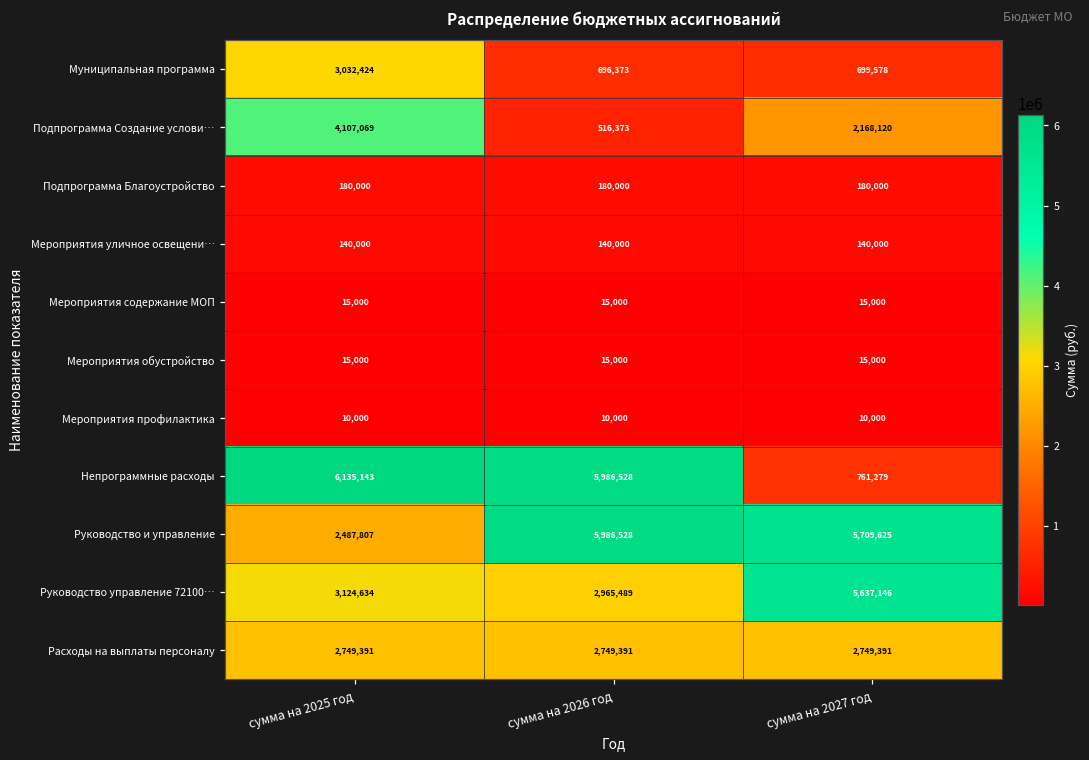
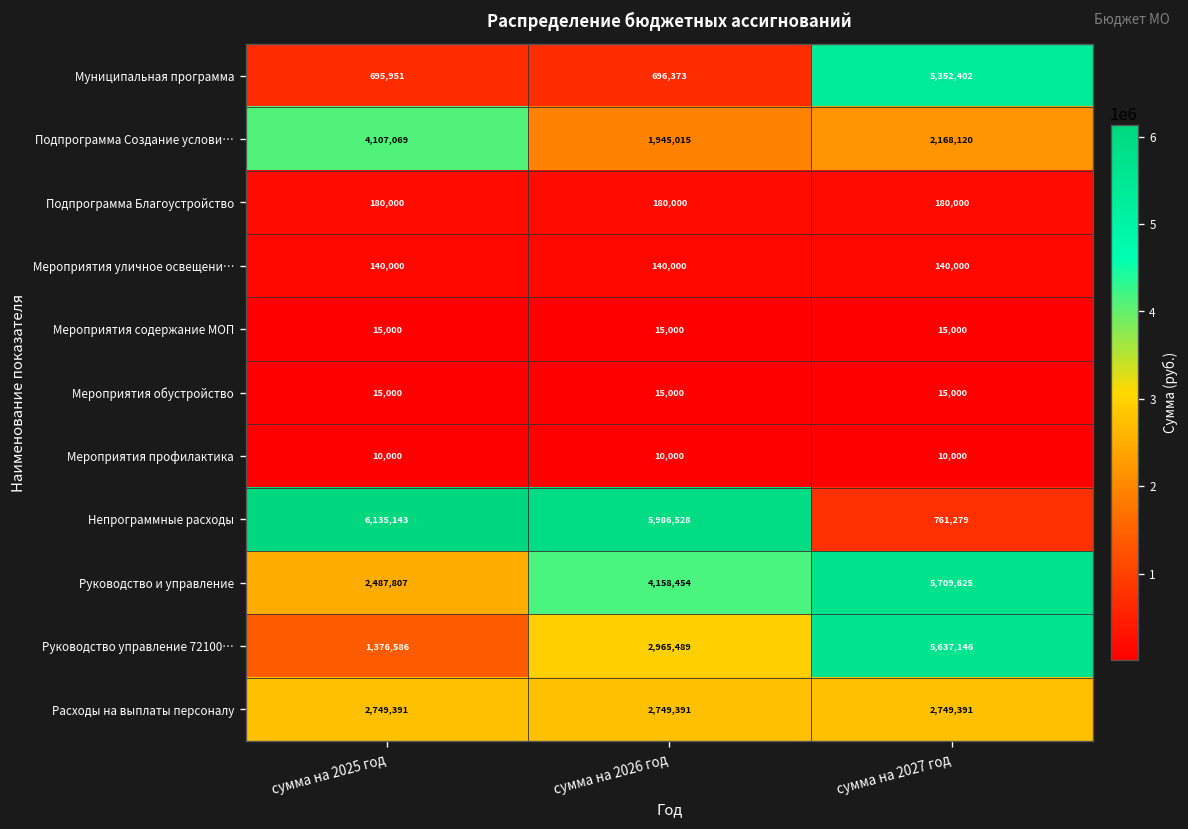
  {
    "Муниципальная программа": {
-     "сумма на 2025 год": "3,032,424",
+     "сумма на 2025 год": "695,951",
      "сумма на 2026 год": "696,373",
-     "сумма на 2027 год": "699,578"
+     "сумма на 2027 год": "5,352,402"
    },
    "Подпрограмма Создание услови…": {
      "сумма на 2025 год": "4,107,069",
-     "сумма на 2026 год": "516,373",
+     "сумма на 2026 год": "1,945,015",
      "сумма на 2027 год": "2,168,120"
    },
    "Подпрограмма Благоустройство": {
      "сумма на 2025 год": "180,000",
      "сумма на 2026 год": "180,000",
      "сумма на 2027 год": "180,000"
    },
    "Мероприятия уличное освещени…": {
      "сумма на 2025 год": "140,000",
      "сумма на 2026 год": "140,000",
      "сумма на 2027 год": "140,000"
    },
    "Мероприятия содержание МОП": {
      "сумма на 2025 год": "15,000",
      "сумма на 2026 год": "15,000",
      "сумма на 2027 год": "15,000"
    },
    "Мероприятия обустройство": {
      "сумма на 2025 год": "15,000",
      "сумма на 2026 год": "15,000",
      "сумма на 2027 год": "15,000"
    },
    "Мероприятия профилактика": {
      "сумма на 2025 год": "10,000",
      "сумма на 2026 год": "10,000",
      "сумма на 2027 год": "10,000"
    },
    "Непрограммные расходы": {
      "сумма на 2025 год": "6,135,143",
      "сумма на 2026 год": "5,986,528",
      "сумма на 2027 год": "761,279"
    },
    "Руководство и управление": {
      "сумма на 2025 год": "2,487,807",
-     "сумма на 2026 год": "5,986,528",
+     "сумма на 2026 год": "4,158,454",
      "сумма на 2027 год": "5,709,625"
    },
    "Руководство управление 72100…": {
-     "сумма на 2025 год": "3,124,634",
+     "сумма на 2025 год": "1,376,586",
      "сумма на 2026 год": "2,965,489",
      "сумма на 2027 год": "5,637,146"
    },
    "Расходы на выплаты персоналу": {
      "сумма на 2025 год": "2,749,391",
      "сумма на 2026 год": "2,749,391",
      "сумма на 2027 год": "2,749,391"
    }
  }
